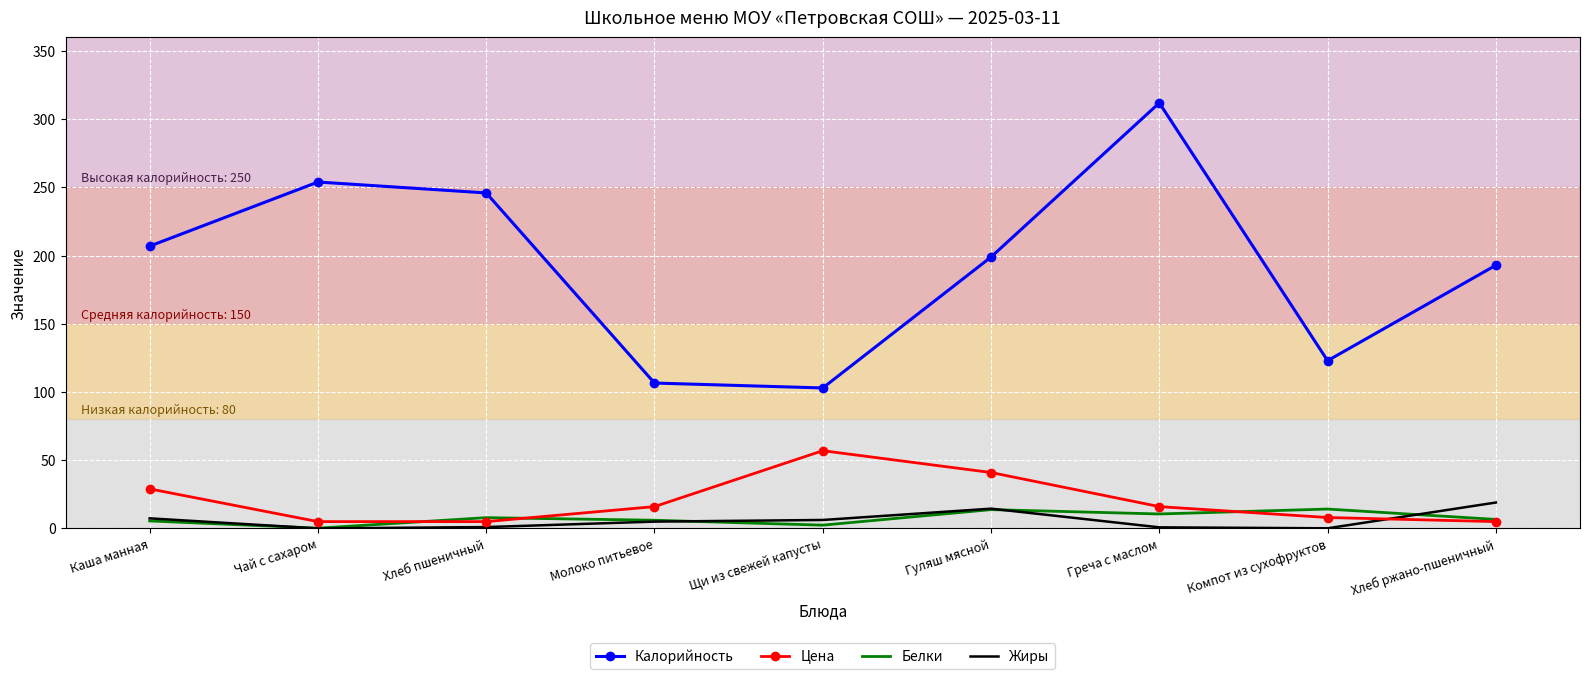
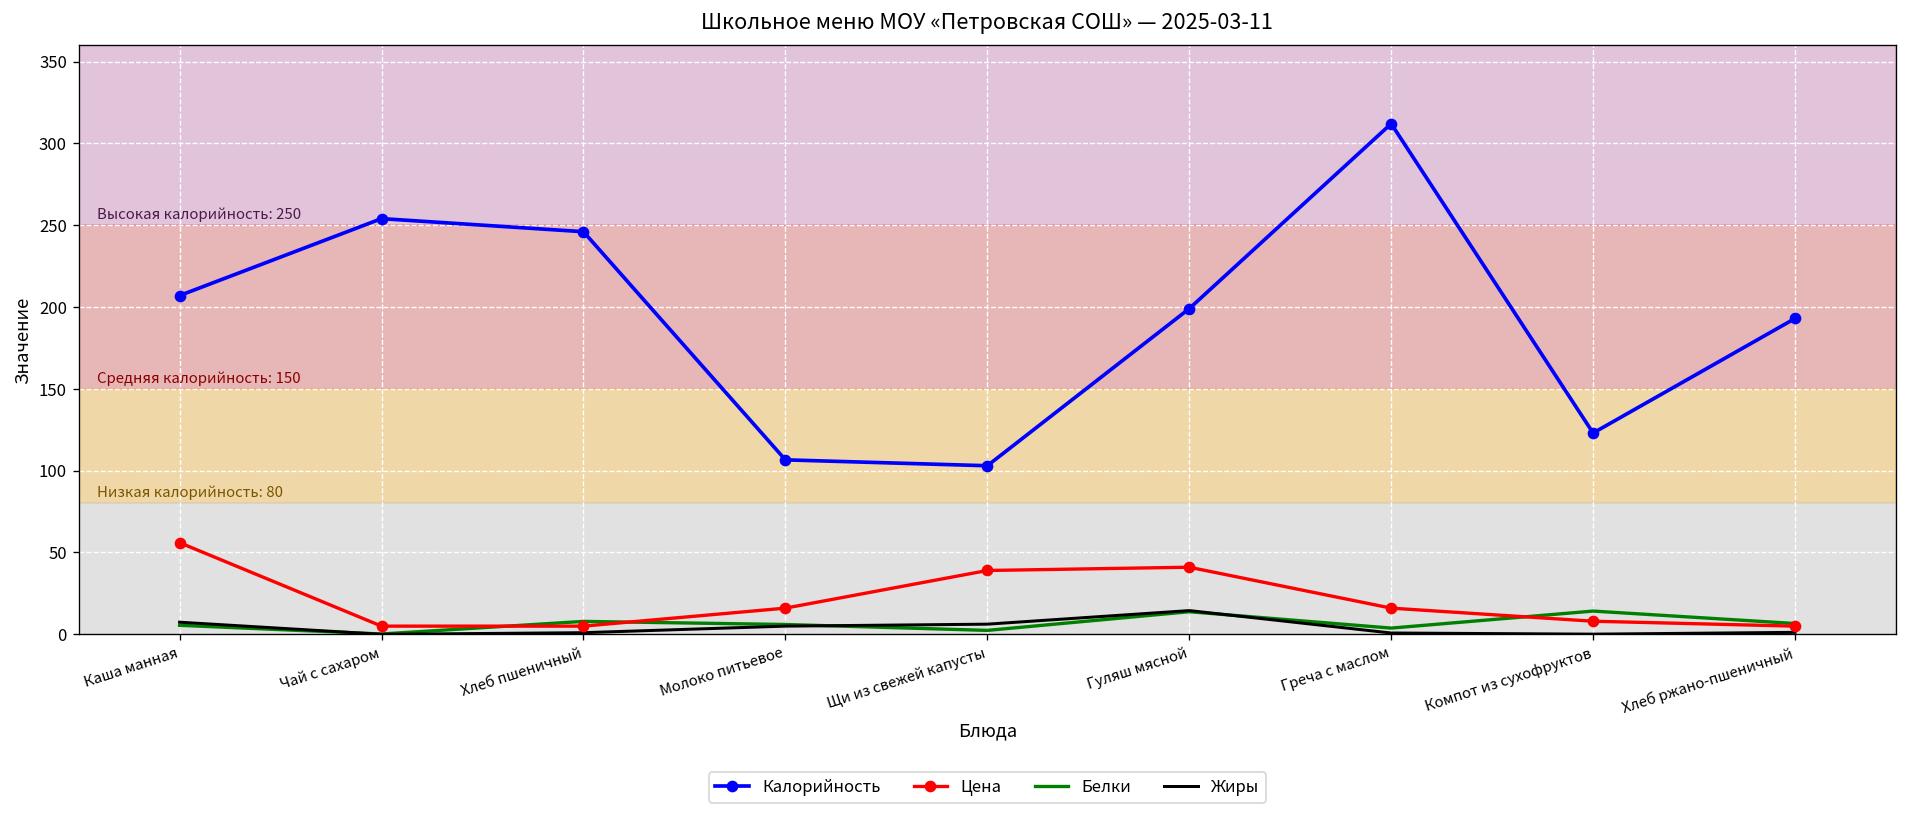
  {
    "Калорийность": {
      "Каша манная": 207,
      "Чай с сахаром": 254,
      "Хлеб пшеничный": 246,
      "Молоко питьевое": 107,
      "Щи из свежей капусты": 103,
      "Гуляш мясной": 199,
      "Греча с маслом": 312,
      "Компот из сухофруктов": 123,
      "Хлеб ржано-пшеничный": 193
    },
    "Цена": {
-     "Каша манная": 29,
+     "Каша манная": 56,
      "Чай с сахаром": 5,
      "Хлеб пшеничный": 5,
      "Молоко питьевое": 16,
-     "Щи из свежей капусты": 57,
+     "Щи из свежей капусты": 39,
      "Гуляш мясной": 41,
      "Греча с маслом": 16,
      "Компот из сухофруктов": 8
    },
    "Белки": {
      "Каша манная": 6,
      "Хлеб пшеничный": 8,
      "Щи из свежей капусты": 2,
-     "Греча с маслом": 11,
+     "Греча с маслом": 4,
      "Компот из сухофруктов": 14
    },
    "Жиры": {
      "Каша манная": 7,
      "Хлеб пшеничный": 1,
      "Щи из свежей капусты": 6,
      "Греча с маслом": 1,
      "Компот из сухофруктов": 0,
-     "Хлеб ржано-пшеничный": 19
+     "Хлеб ржано-пшеничный": 1
    }
  }
